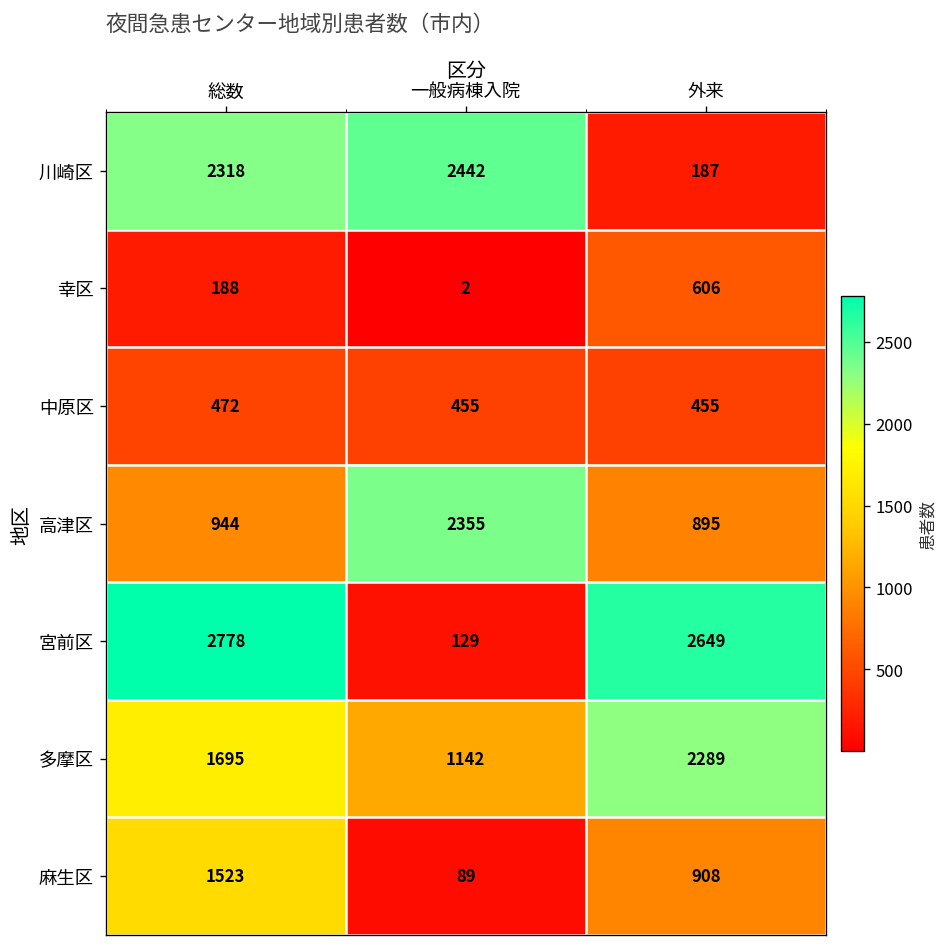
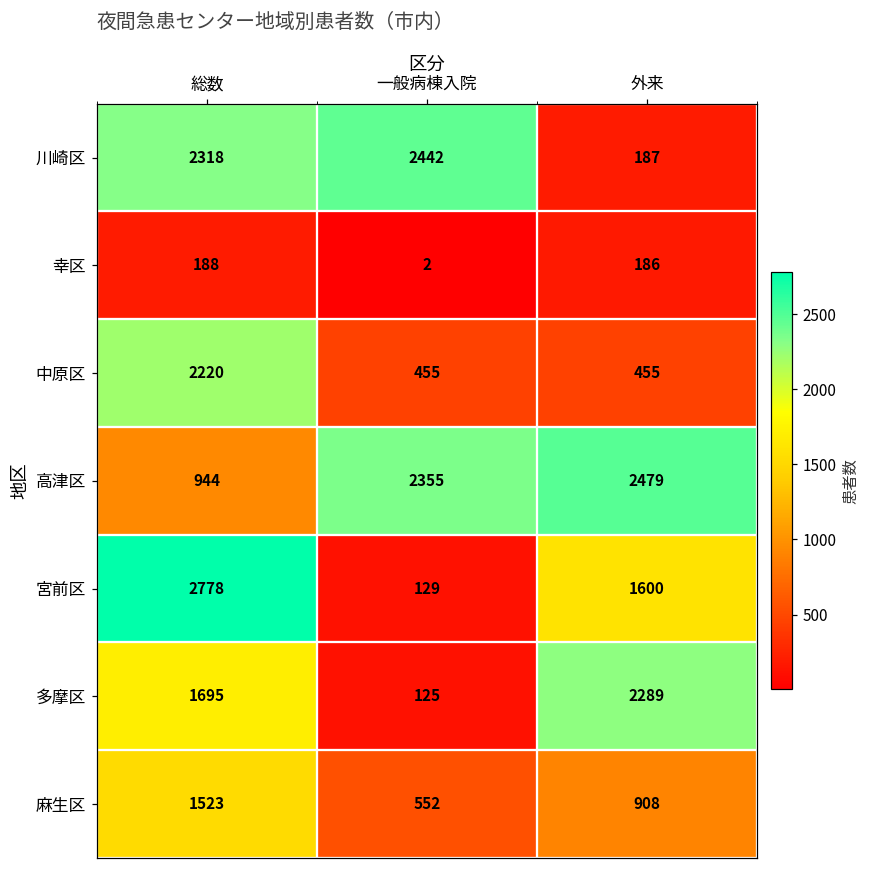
  {
    "川崎区": {
      "総数": 2318,
      "一般病棟入院": 2442,
      "外来": 187
    },
    "幸区": {
      "総数": 188,
      "一般病棟入院": 2,
-     "外来": 606
+     "外来": 186
    },
    "中原区": {
-     "総数": 472,
+     "総数": 2220,
      "一般病棟入院": 455,
      "外来": 455
    },
    "高津区": {
      "総数": 944,
      "一般病棟入院": 2355,
-     "外来": 895
+     "外来": 2479
    },
    "宮前区": {
      "総数": 2778,
      "一般病棟入院": 129,
-     "外来": 2649
+     "外来": 1600
    },
    "多摩区": {
      "総数": 1695,
-     "一般病棟入院": 1142,
+     "一般病棟入院": 125,
      "外来": 2289
    },
    "麻生区": {
      "総数": 1523,
-     "一般病棟入院": 89,
+     "一般病棟入院": 552,
      "外来": 908
    }
  }
